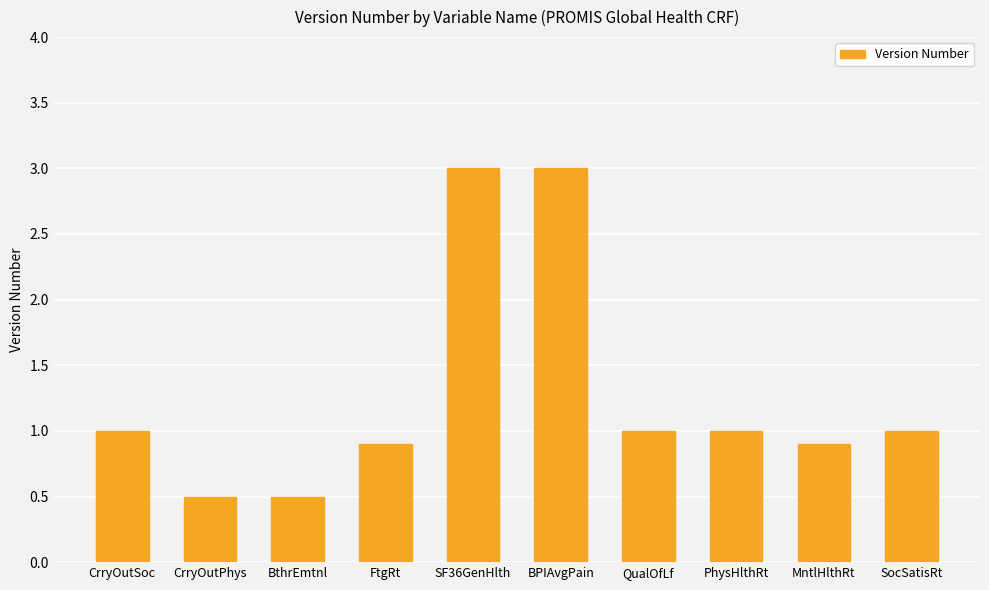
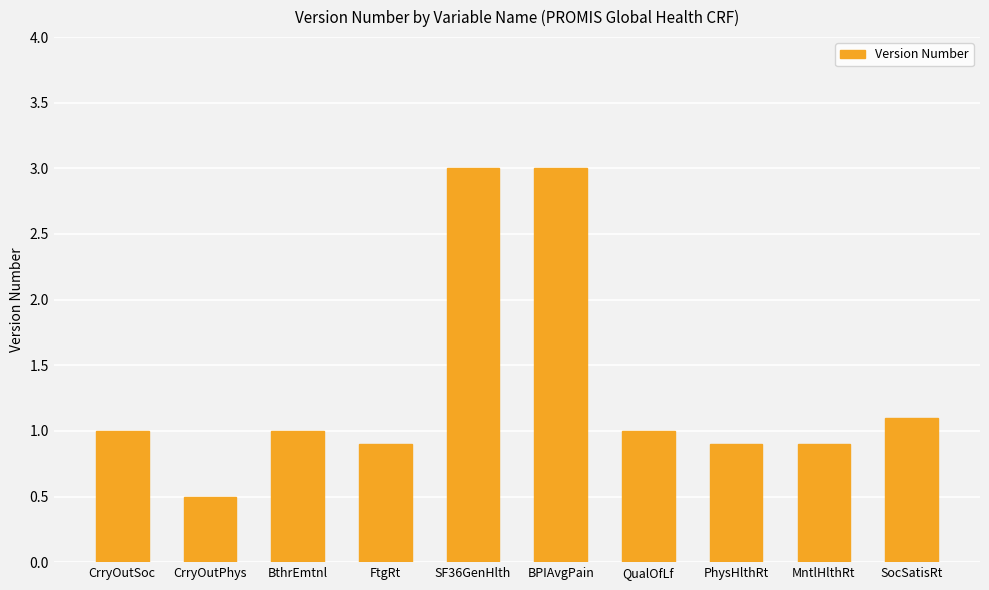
  {
    "CrryOutSoc": 1.0,
    "CrryOutPhys": 0.5,
-   "BthrEmtnl": 0.5,
+   "BthrEmtnl": 1.0,
    "FtgRt": 0.9,
    "SF36GenHlth": 3.0,
    "BPIAvgPain": 3.0,
    "QualOfLf": 1.0,
-   "PhysHlthRt": 1.0,
+   "PhysHlthRt": 0.9,
    "MntlHlthRt": 0.9,
-   "SocSatisRt": 1.0
+   "SocSatisRt": 1.1
  }
